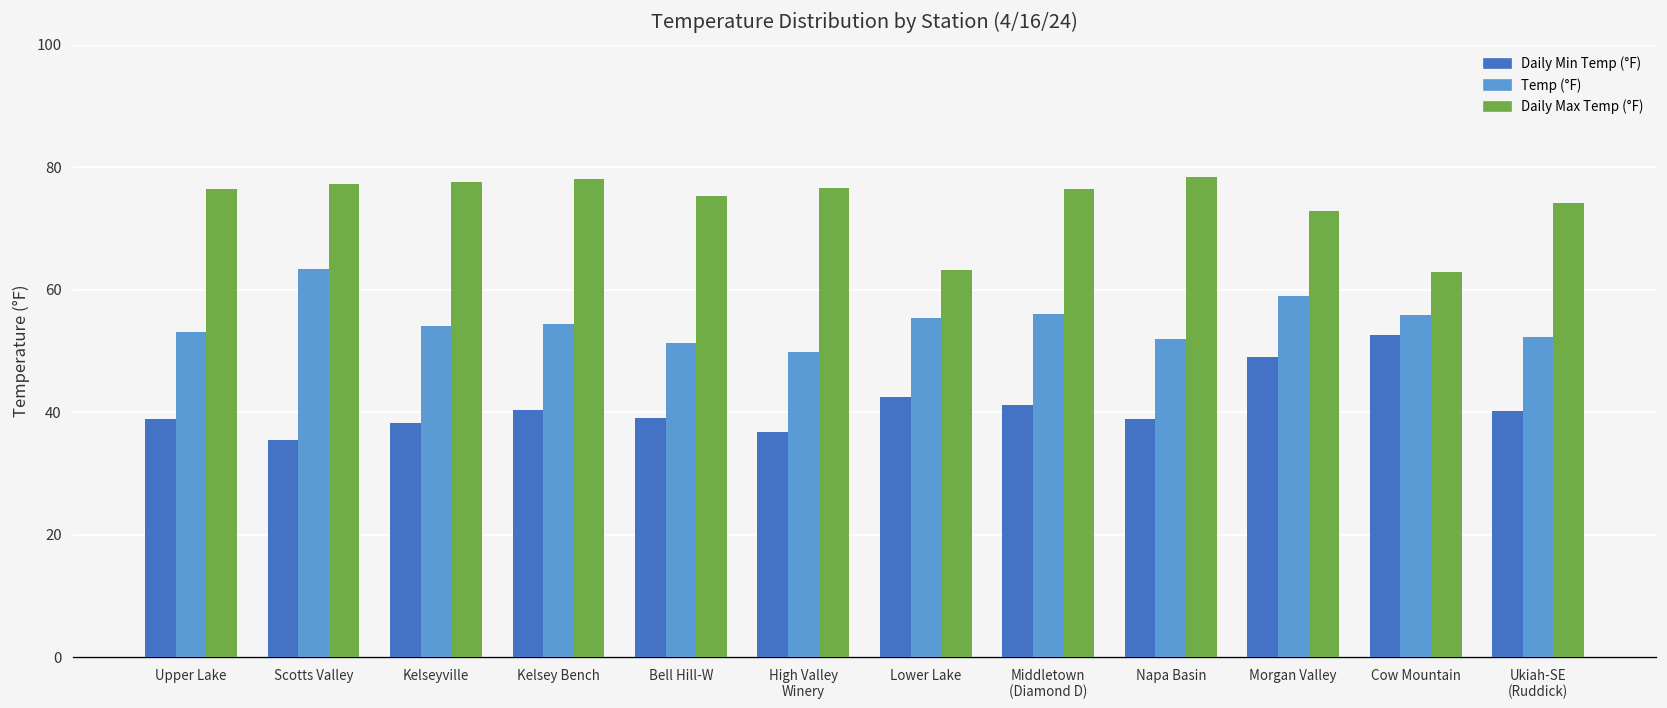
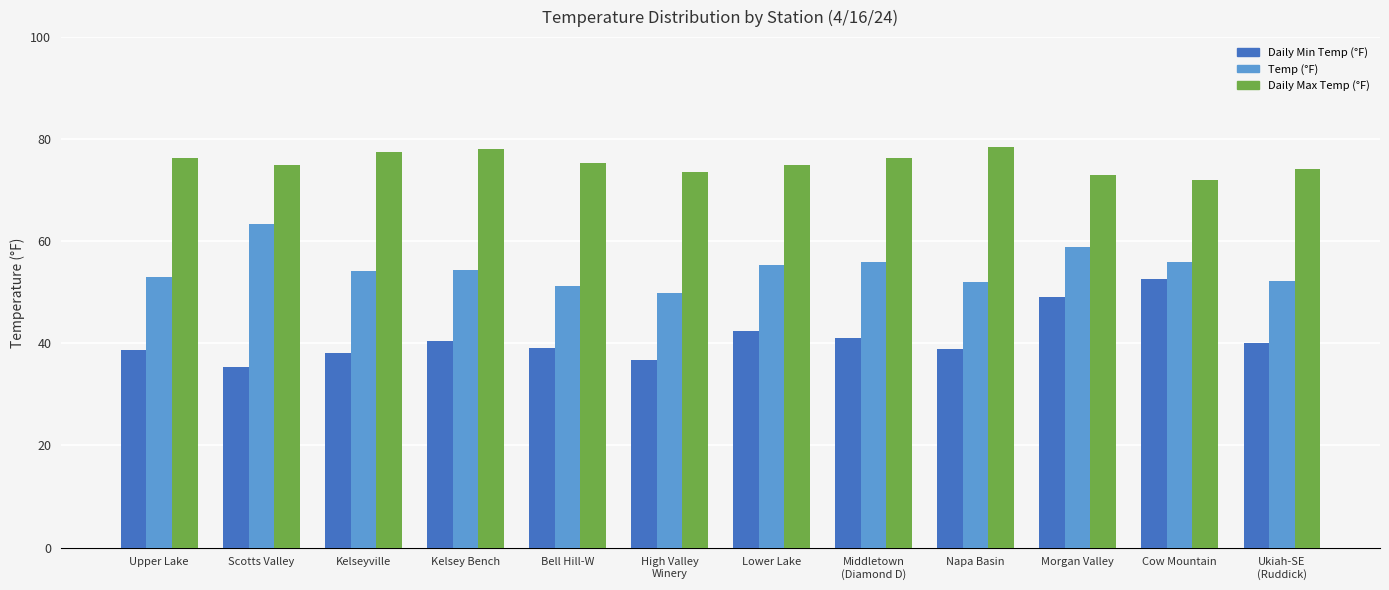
  {
    "Daily Max Temp (°F)": {
      "Upper Lake": 76,
-     "Scotts Valley": 77,
+     "Scotts Valley": 75,
      "Kelseyville": 78,
      "Kelsey Bench": 78,
      "Bell Hill-W": 75,
-     "High Valley Winery": 77,
-     "Lower Lake": 63,
+     "High Valley Winery": 74,
+     "Lower Lake": 75,
      "Middletown (Diamond D)": 76,
      "Napa Basin": 78,
      "Morgan Valley": 73,
-     "Cow Mountain": 63,
+     "Cow Mountain": 72,
      "Ukiah-SE (Ruddick)": 74
    }
  }
